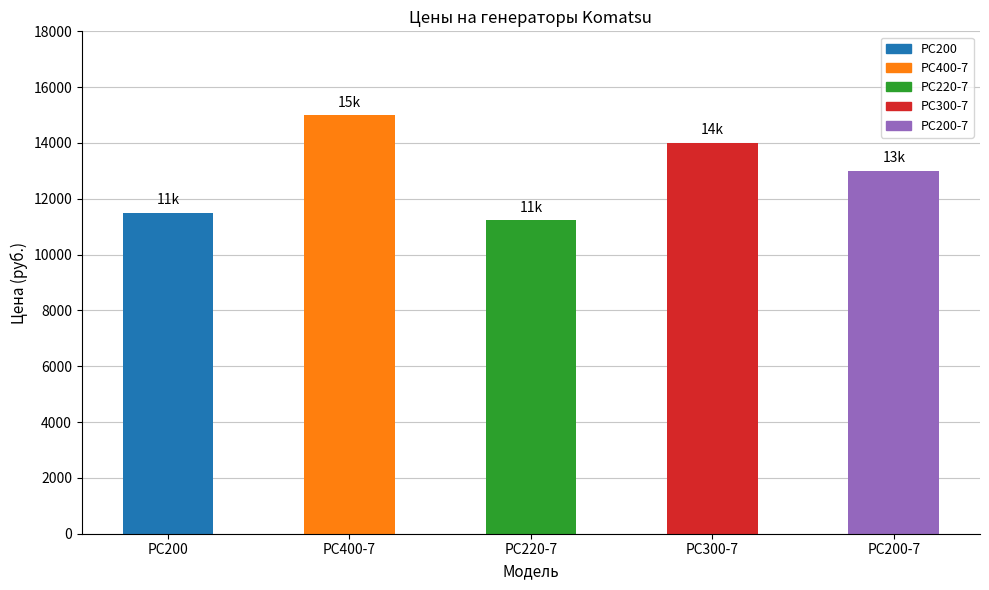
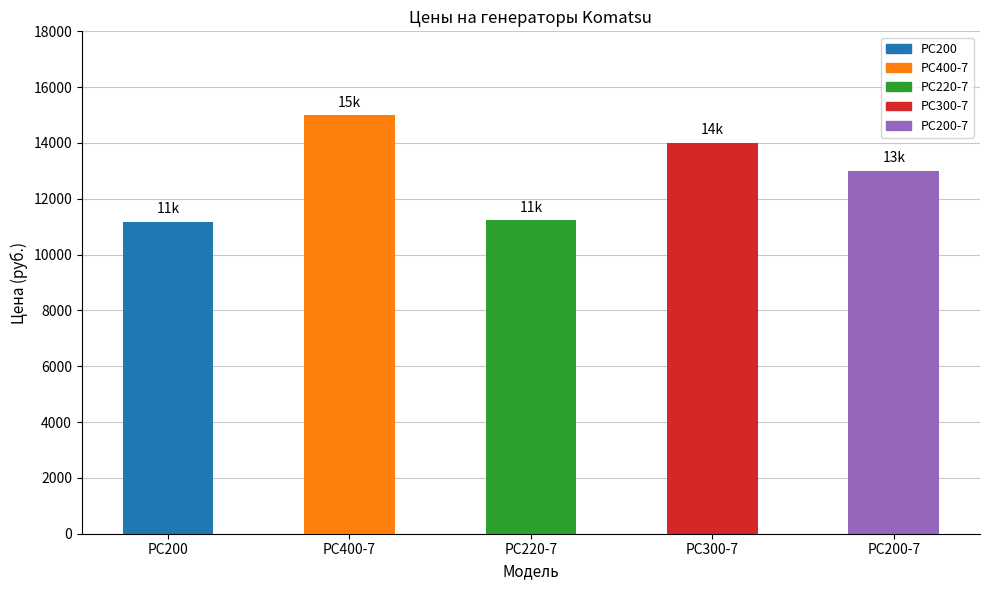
  {
-   "PC200": 11500
+   "PC200": 11200
  }
